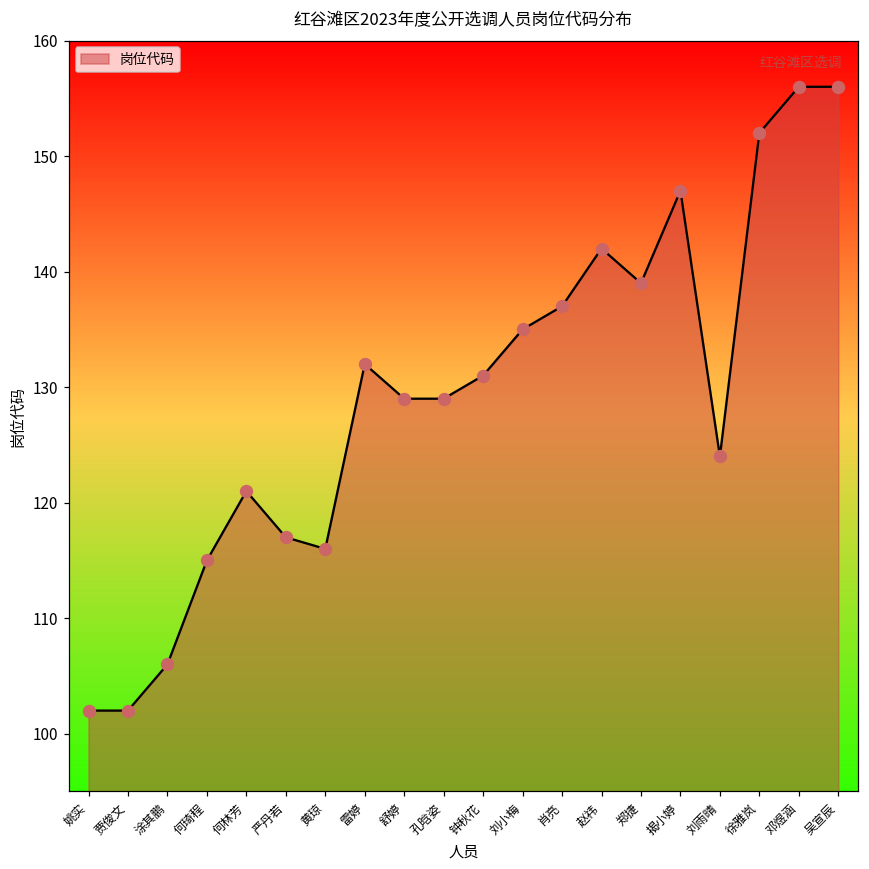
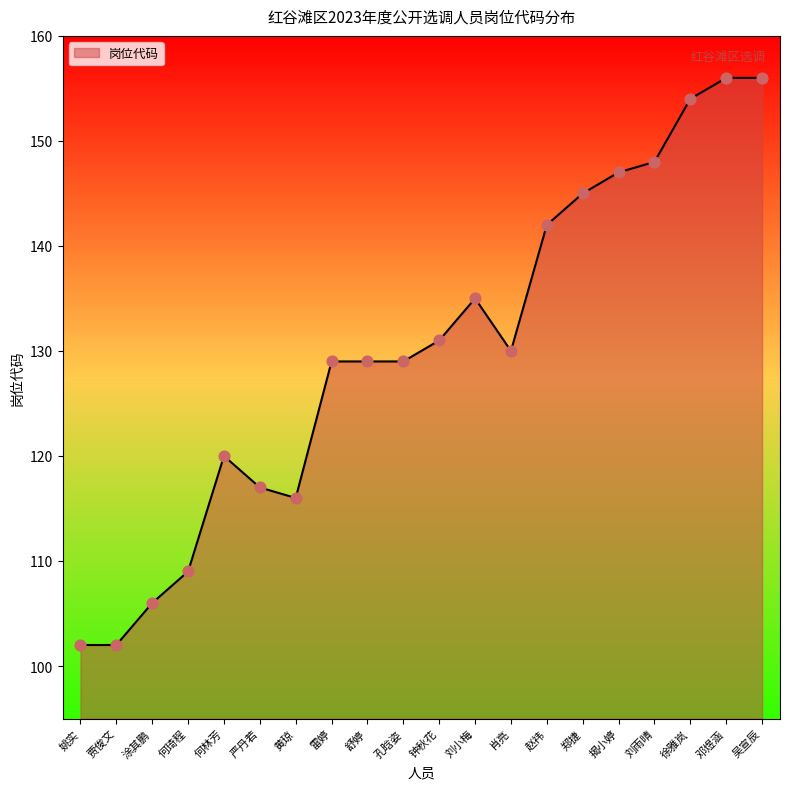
  {
    "姚实": 102,
    "贾俊文": 102,
    "涂其鹏": 106,
-   "何琦程": 115,
-   "何林芳": 121,
+   "何琦程": 109,
+   "何林芳": 120,
    "严丹若": 117,
    "黄琼": 116,
-   "雷婷": 132,
+   "雷婷": 129,
    "舒婷": 129,
    "孔晗姿": 129,
    "钟秋花": 131,
    "刘小梅": 135,
-   "肖亮": 137,
+   "肖亮": 130,
    "赵祎": 142,
-   "郑捷": 139,
+   "郑捷": 145,
    "揭小婷": 147,
-   "刘雨晴": 124,
-   "徐雅岚": 152,
+   "刘雨晴": 148,
+   "徐雅岚": 154,
    "邓煜涵": 156,
    "吴宣辰": 156
  }
